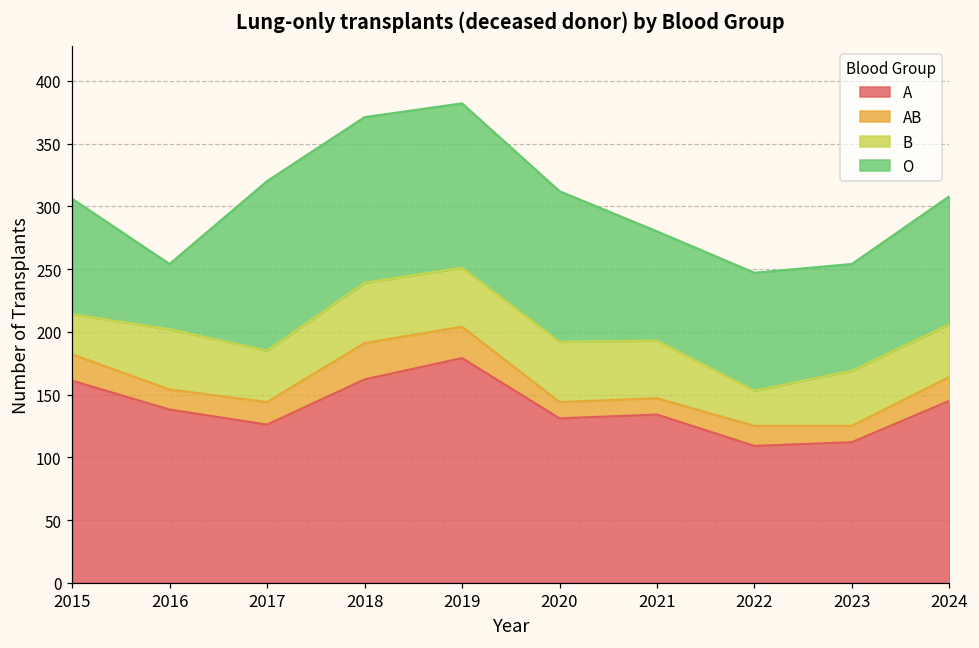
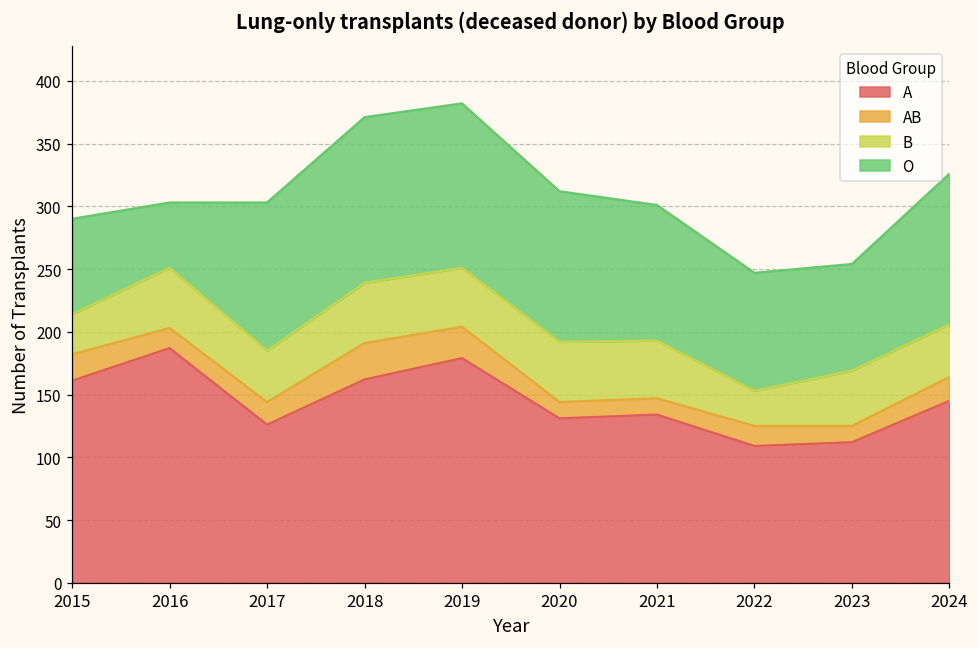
  {
    "A": {
      "2015": 161,
-     "2016": 138,
+     "2016": 187,
      "2017": 126,
      "2018": 162,
      "2019": 179,
      "2020": 131,
      "2021": 134,
      "2022": 109,
      "2023": 112,
      "2024": 145
    },
    "O": {
-     "2015": 92,
+     "2015": 76,
      "2016": 52,
-     "2017": 135,
+     "2017": 118,
      "2018": 132,
      "2019": 131,
      "2020": 120,
-     "2021": 87,
+     "2021": 108,
      "2022": 94,
      "2023": 85,
-     "2024": 102
+     "2024": 120
    }
  }
